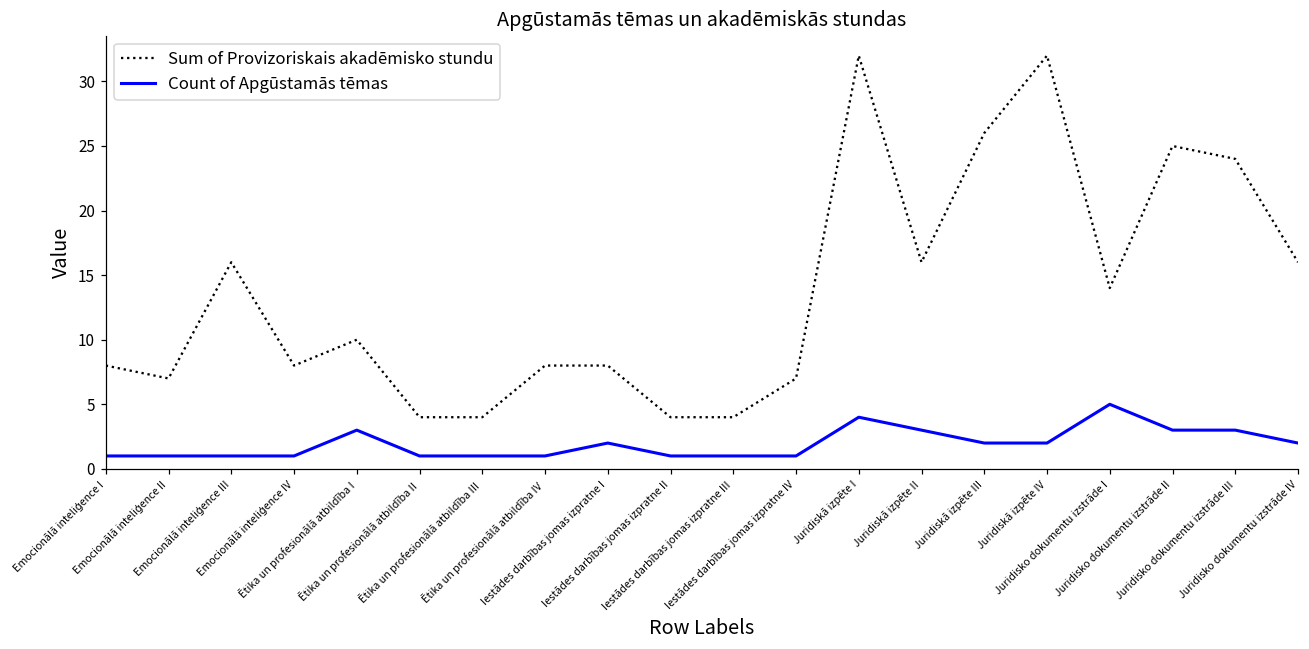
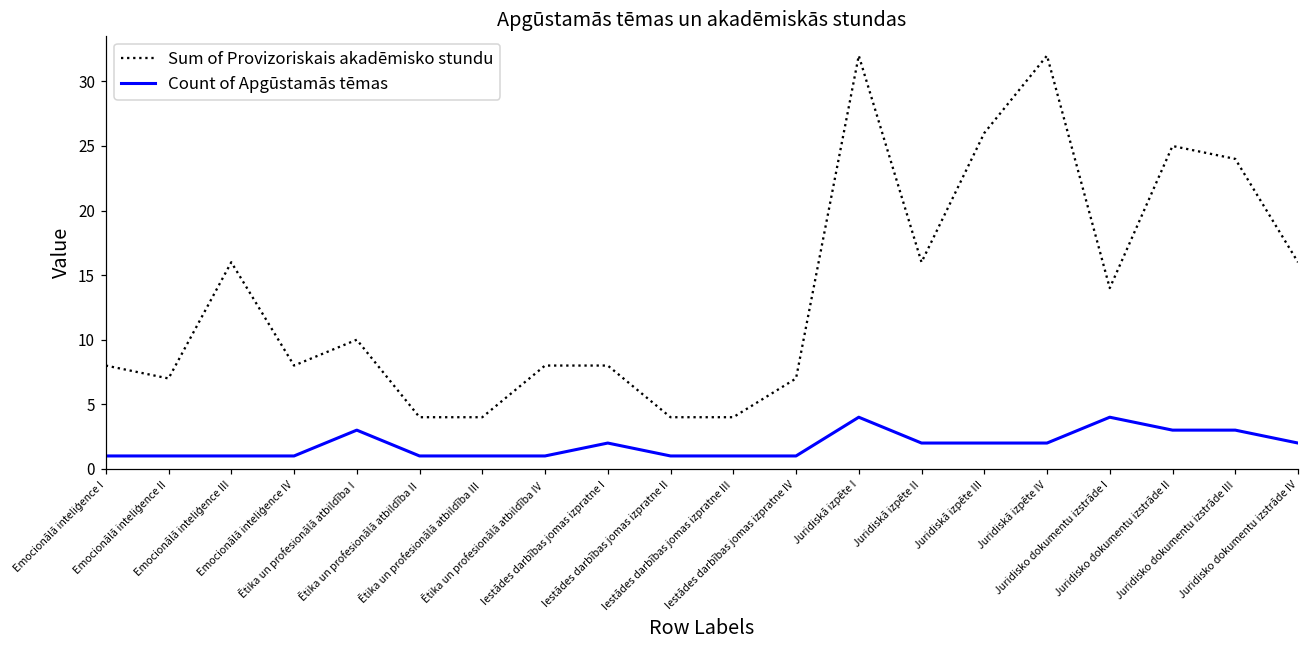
  {
    "Sum of Provizoriskais akadēmisko stundu": {
      "Emocionālā inteliģence I": 8,
      "Emocionālā inteliģence II": 7,
      "Emocionālā inteliģence III": 16,
      "Emocionālā inteliģence IV": 8,
      "Ētika un profesionālā atbildība I": 10,
      "Ētika un profesionālā atbildība II": 4,
      "Ētika un profesionālā atbildība III": 4,
      "Ētika un profesionālā atbildība IV": 8,
      "Iestādes darbības jomas izpratne I": 8,
      "Iestādes darbības jomas izpratne II": 4,
      "Iestādes darbības jomas izpratne III": 4,
      "Iestādes darbības jomas izpratne IV": 7,
      "Juridiskā izpēte I": 32,
      "Juridiskā izpēte II": 16,
      "Juridiskā izpēte III": 26,
      "Juridiskā izpēte IV": 32,
      "Juridisko dokumentu izstrāde I": 14,
      "Juridisko dokumentu izstrāde II": 25,
      "Juridisko dokumentu izstrāde III": 24,
      "Juridisko dokumentu izstrāde IV": 16
    },
    "Count of Apgūstamās tēmas": {
      "Emocionālā inteliģence I": 1,
      "Emocionālā inteliģence II": 1,
      "Emocionālā inteliģence III": 1,
      "Emocionālā inteliģence IV": 1,
      "Ētika un profesionālā atbildība I": 3,
      "Ētika un profesionālā atbildība II": 1,
      "Ētika un profesionālā atbildība III": 1,
      "Ētika un profesionālā atbildība IV": 1,
      "Iestādes darbības jomas izpratne I": 2,
      "Iestādes darbības jomas izpratne II": 1,
      "Iestādes darbības jomas izpratne III": 1,
      "Iestādes darbības jomas izpratne IV": 1,
      "Juridiskā izpēte I": 4,
-     "Juridiskā izpēte II": 3,
+     "Juridiskā izpēte II": 2,
      "Juridiskā izpēte III": 2,
      "Juridiskā izpēte IV": 2,
-     "Juridisko dokumentu izstrāde I": 5,
+     "Juridisko dokumentu izstrāde I": 4,
      "Juridisko dokumentu izstrāde II": 3,
      "Juridisko dokumentu izstrāde III": 3,
      "Juridisko dokumentu izstrāde IV": 2
    }
  }
